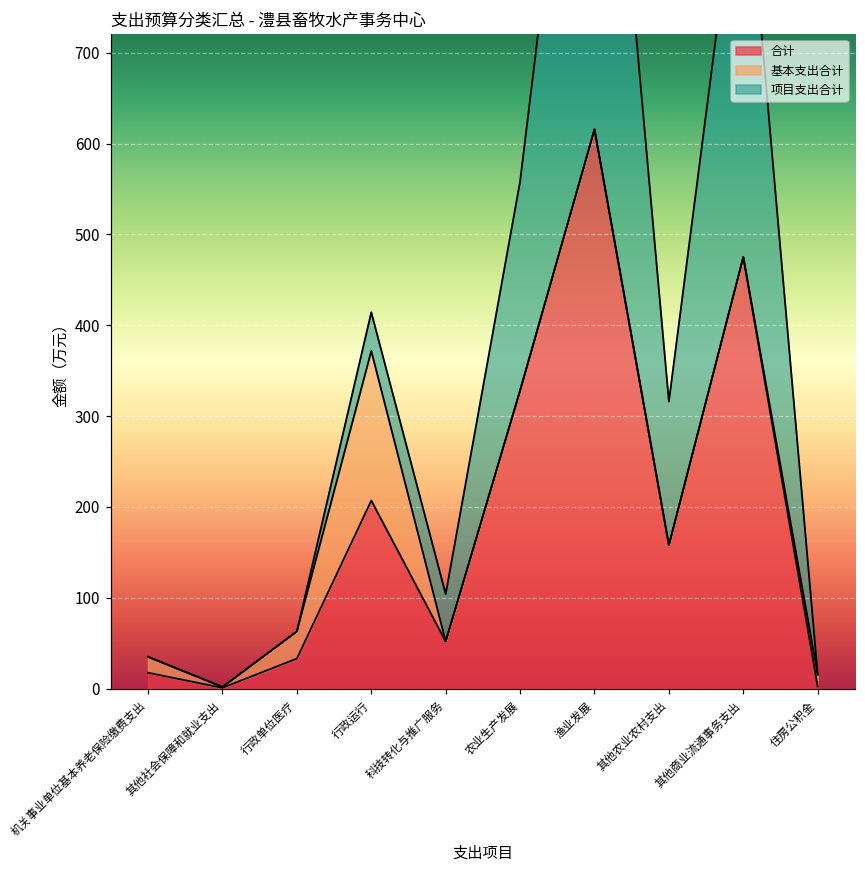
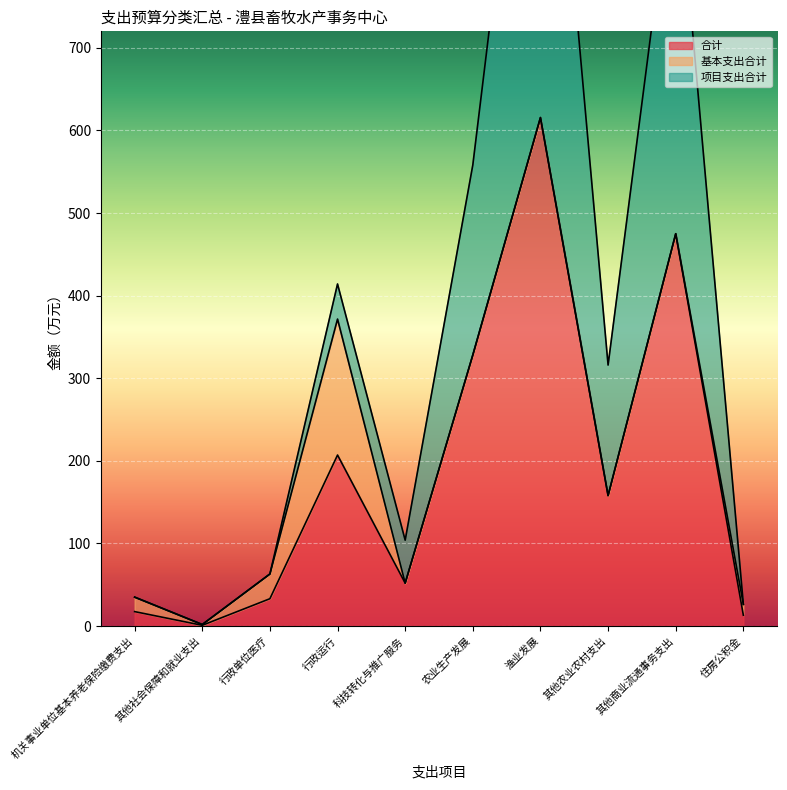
  {
    "合计": {
      "机关事业单位基本养老保险缴费支出": 20,
      "行政单位医疗": 30,
      "行政运行": 210,
-     "住房公积金": 0
+     "住房公积金": 10
    },
    "基本支出合计": {
      "行政运行": 160
    },
    "项目支出合计": {
      "行政运行": 40,
      "科技转化与推广服务": 50,
      "农业生产发展": 230,
      "其他农业农村支出": 160
    }
  }
